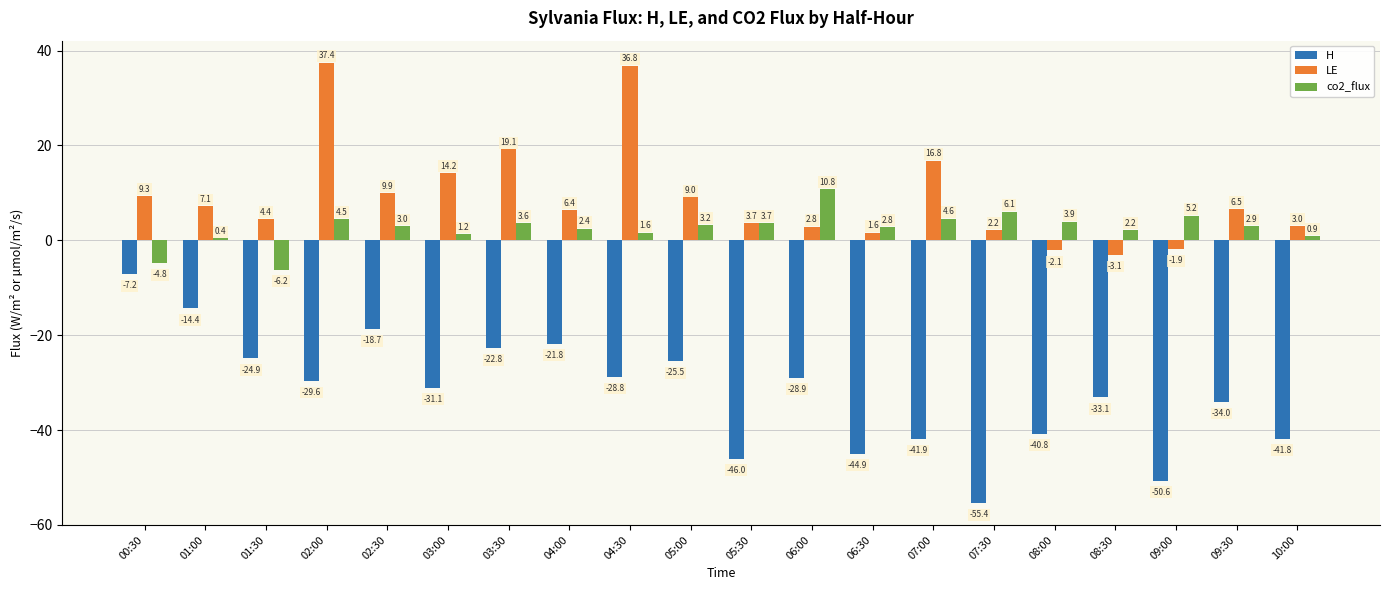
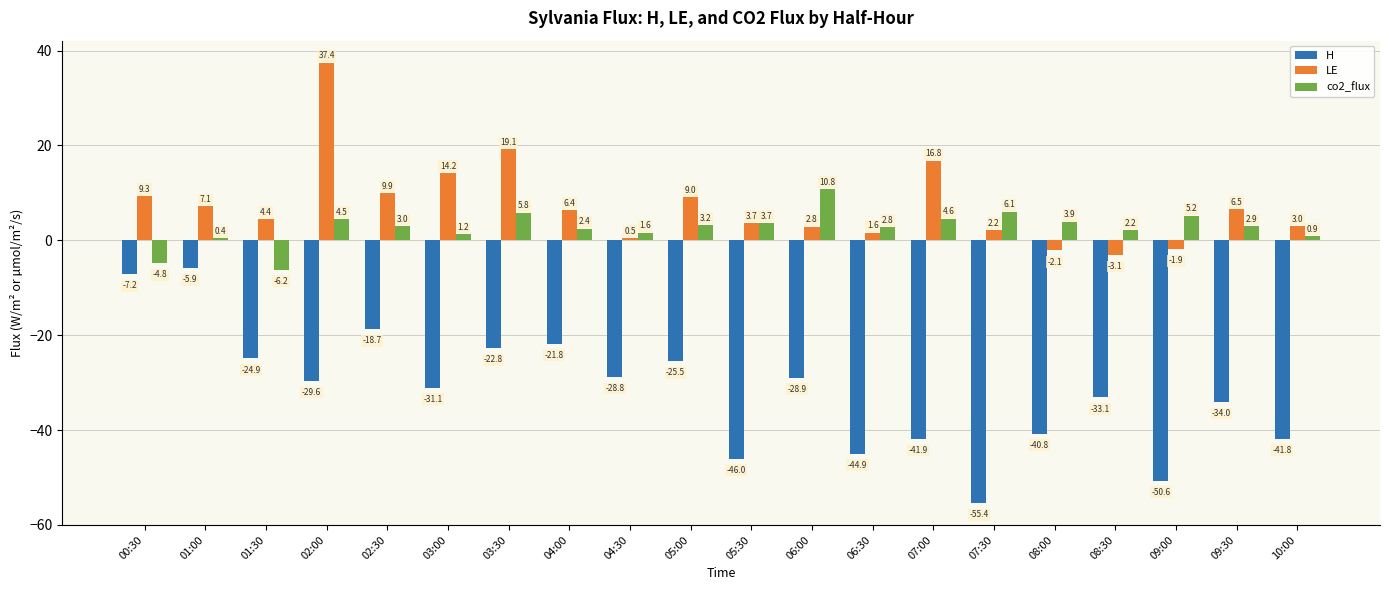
  {
    "H": {
-     "01:00": -14.4
+     "01:00": -5.9
    },
    "LE": {
-     "04:30": 36.8
+     "04:30": 0.5
    },
    "co2_flux": {
-     "03:30": 3.6
+     "03:30": 5.8
    }
  }
